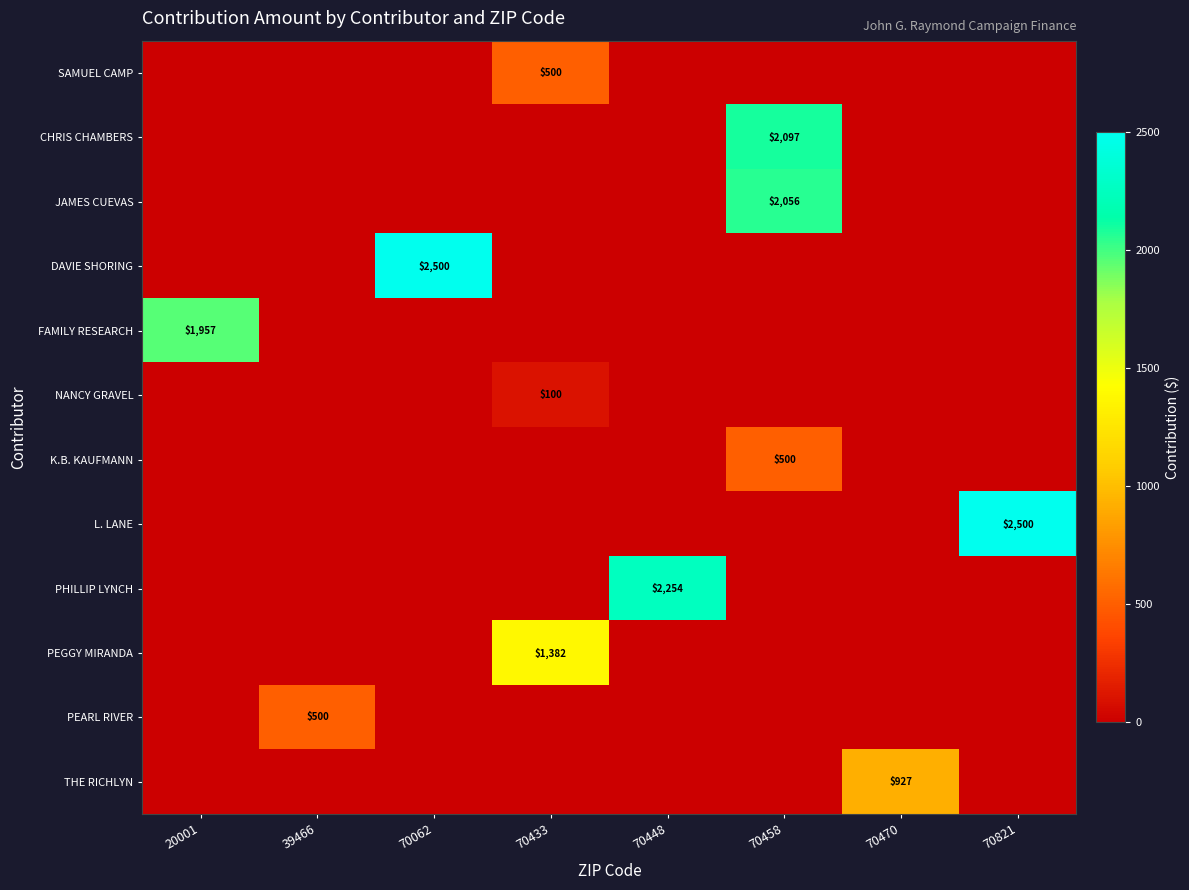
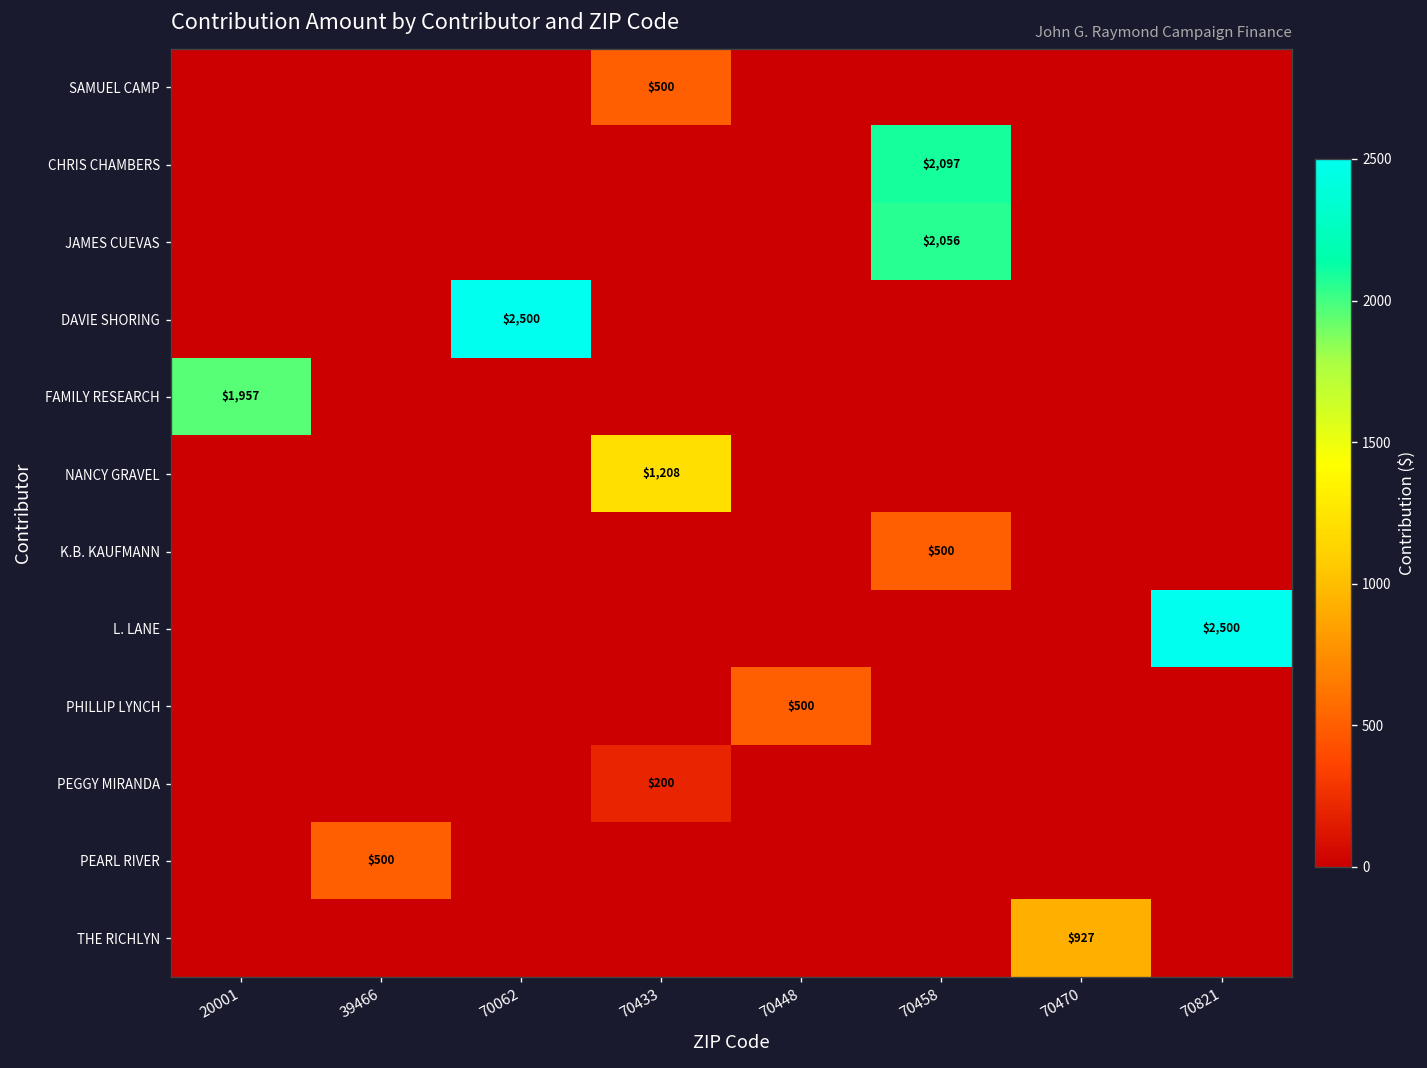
  {
    "SAMUEL CAMP": {
      "70433": "$500"
    },
    "CHRIS CHAMBERS": {
      "70458": "$2,097"
    },
    "JAMES CUEVAS": {
      "70458": "$2,056"
    },
    "DAVIE SHORING": {
      "70062": "$2,500"
    },
    "FAMILY RESEARCH": {
      "20001": "$1,957"
    },
    "NANCY GRAVEL": {
-     "70433": "$100"
+     "70433": "$1,208"
    },
    "K.B. KAUFMANN": {
      "70458": "$500"
    },
    "L. LANE": {
      "70821": "$2,500"
    },
    "PHILLIP LYNCH": {
-     "70448": "$2,254"
+     "70448": "$500"
    },
    "PEGGY MIRANDA": {
-     "70433": "$1,382"
+     "70433": "$200"
    },
    "PEARL RIVER": {
      "39466": "$500"
    },
    "THE RICHLYN": {
      "70470": "$927"
    }
  }
